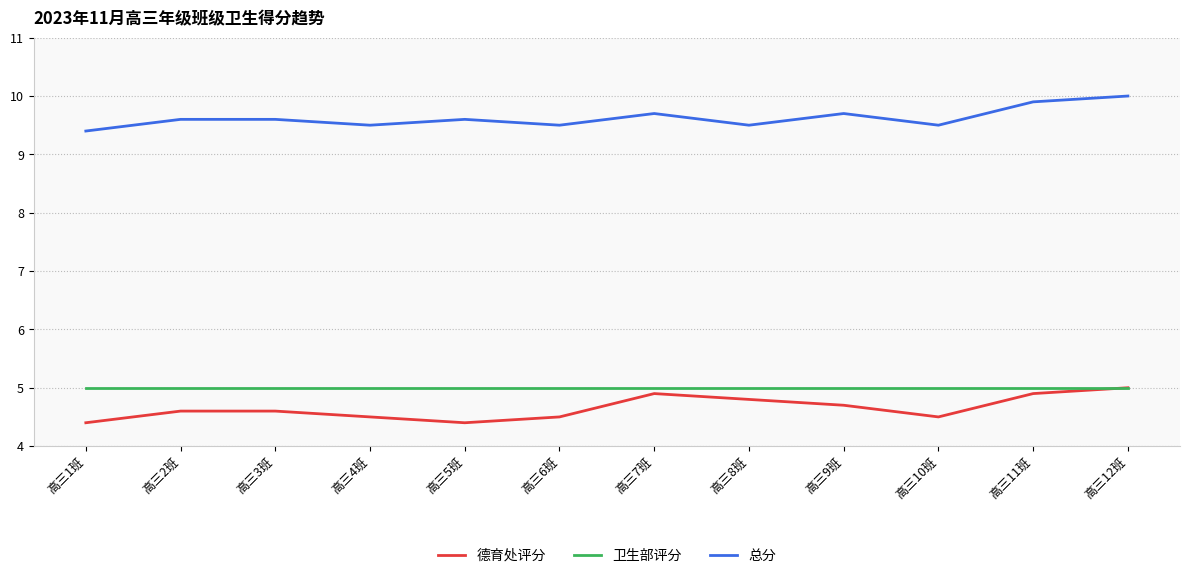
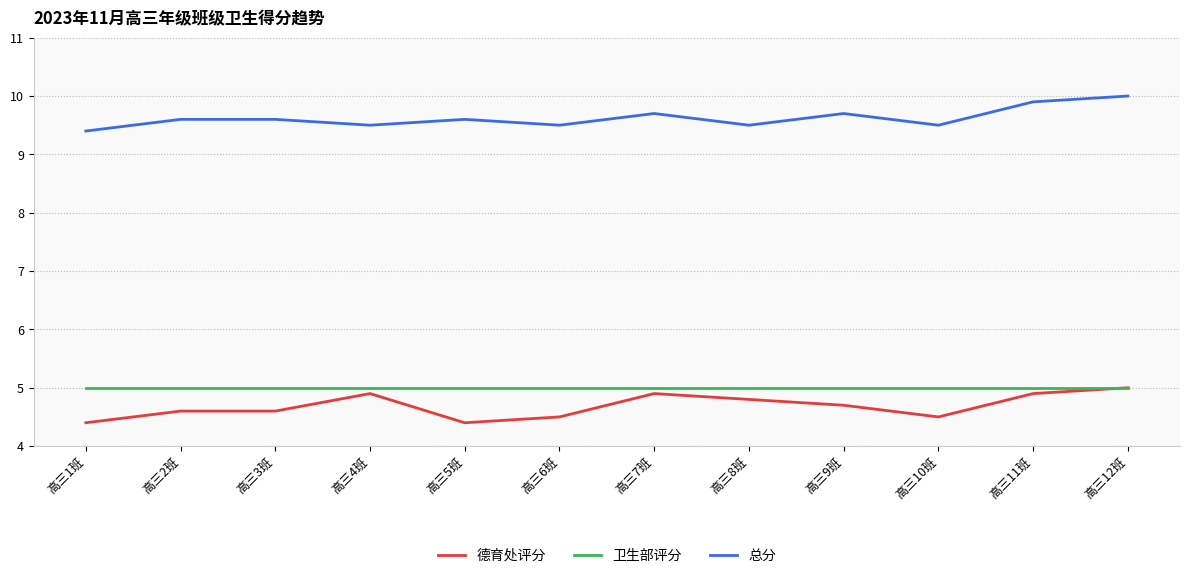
  {
    "德育处评分": {
      "高三1班": 4.4,
      "高三2班": 4.6,
      "高三3班": 4.6,
-     "高三4班": 4.5,
+     "高三4班": 4.9,
      "高三5班": 4.4,
      "高三6班": 4.5,
      "高三7班": 4.9,
      "高三8班": 4.8,
      "高三9班": 4.7,
      "高三10班": 4.5,
      "高三11班": 4.9
    },
    "卫生部评分": {
      "高三1班": 5.0,
      "高三2班": 5.0,
      "高三3班": 5.0,
      "高三4班": 5.0,
      "高三5班": 5.0,
      "高三6班": 5.0,
      "高三7班": 5.0,
      "高三8班": 5.0,
      "高三9班": 5.0,
      "高三10班": 5.0,
      "高三11班": 5.0
    },
    "总分": {
      "高三1班": 9.4,
      "高三2班": 9.6,
      "高三3班": 9.6,
      "高三4班": 9.5,
      "高三5班": 9.6,
      "高三6班": 9.5,
      "高三7班": 9.7,
      "高三8班": 9.5,
      "高三9班": 9.7,
      "高三10班": 9.5,
      "高三11班": 9.9,
      "高三12班": 10.0
    }
  }
